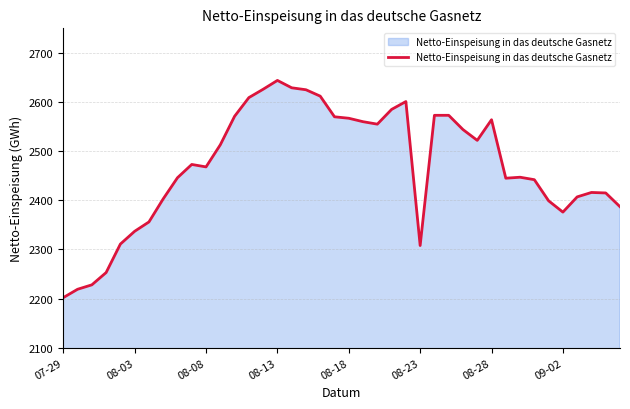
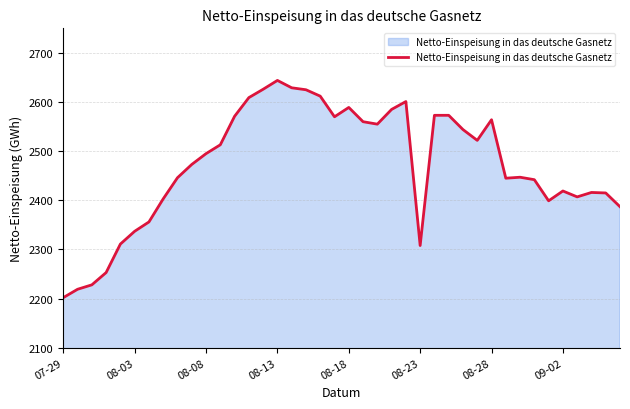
  {
    "07-29": 2200,
    "08-03": 2340,
-   "08-08": 2470,
+   "08-08": 2500,
    "08-13": 2640,
-   "08-18": 2570,
+   "08-18": 2590,
    "08-23": 2310,
    "08-28": 2560,
-   "09-02": 2380
+   "09-02": 2420
  }
